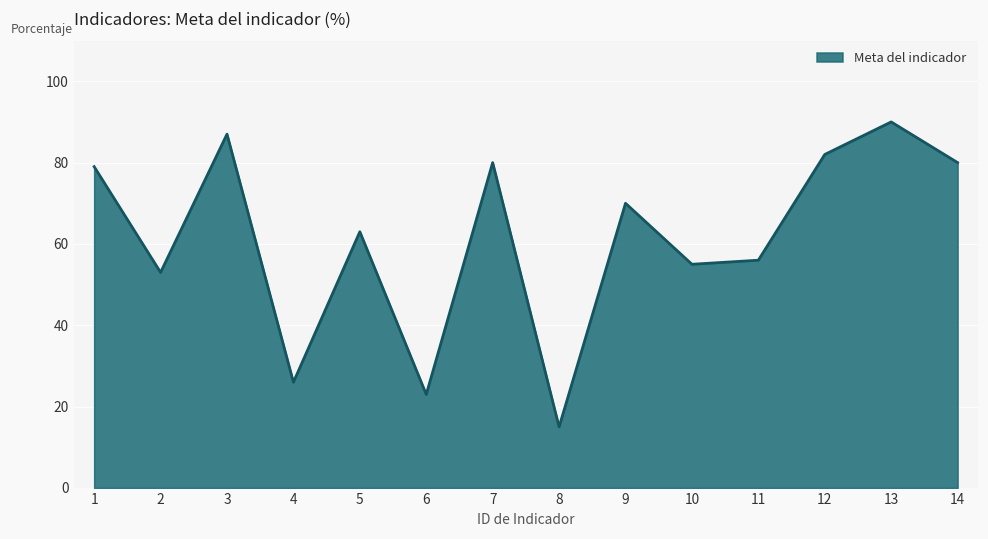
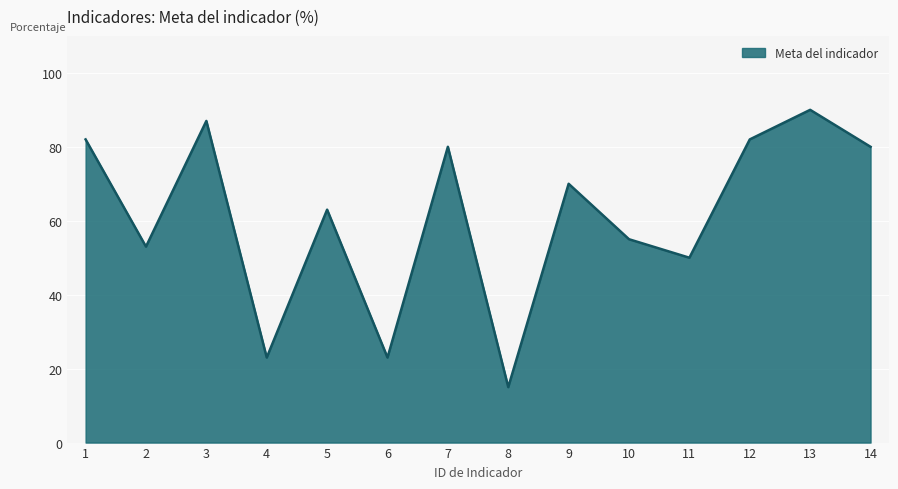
  {
-   "1": 79,
+   "1": 82,
    "2": 53,
    "3": 87,
-   "4": 26,
+   "4": 23,
    "5": 63,
    "6": 23,
    "7": 80,
    "8": 15,
    "9": 70,
    "10": 55,
-   "11": 56,
+   "11": 50,
    "12": 82,
    "13": 90,
    "14": 80
  }
